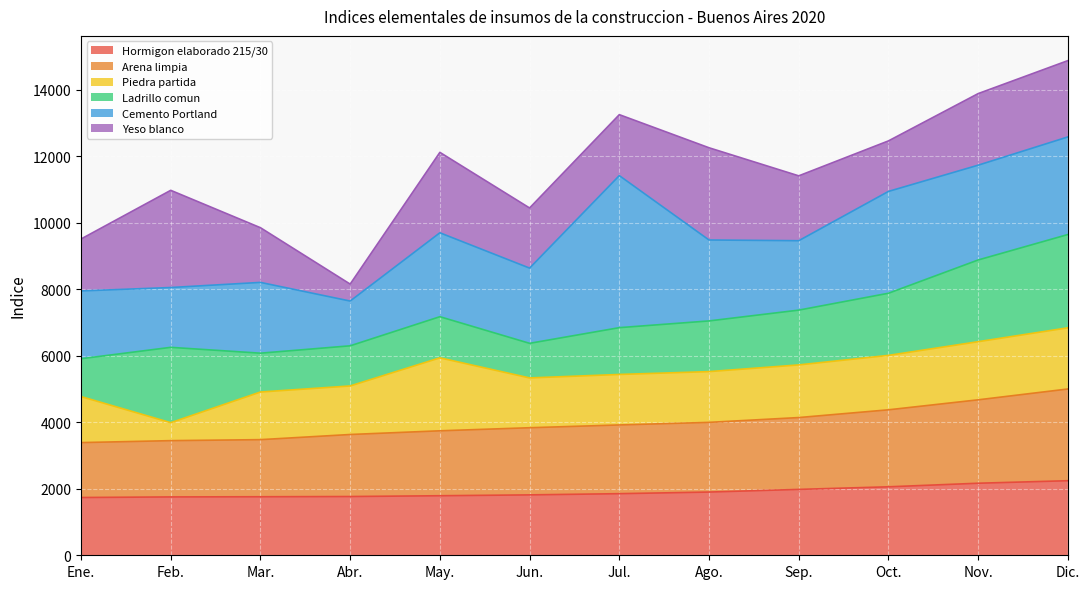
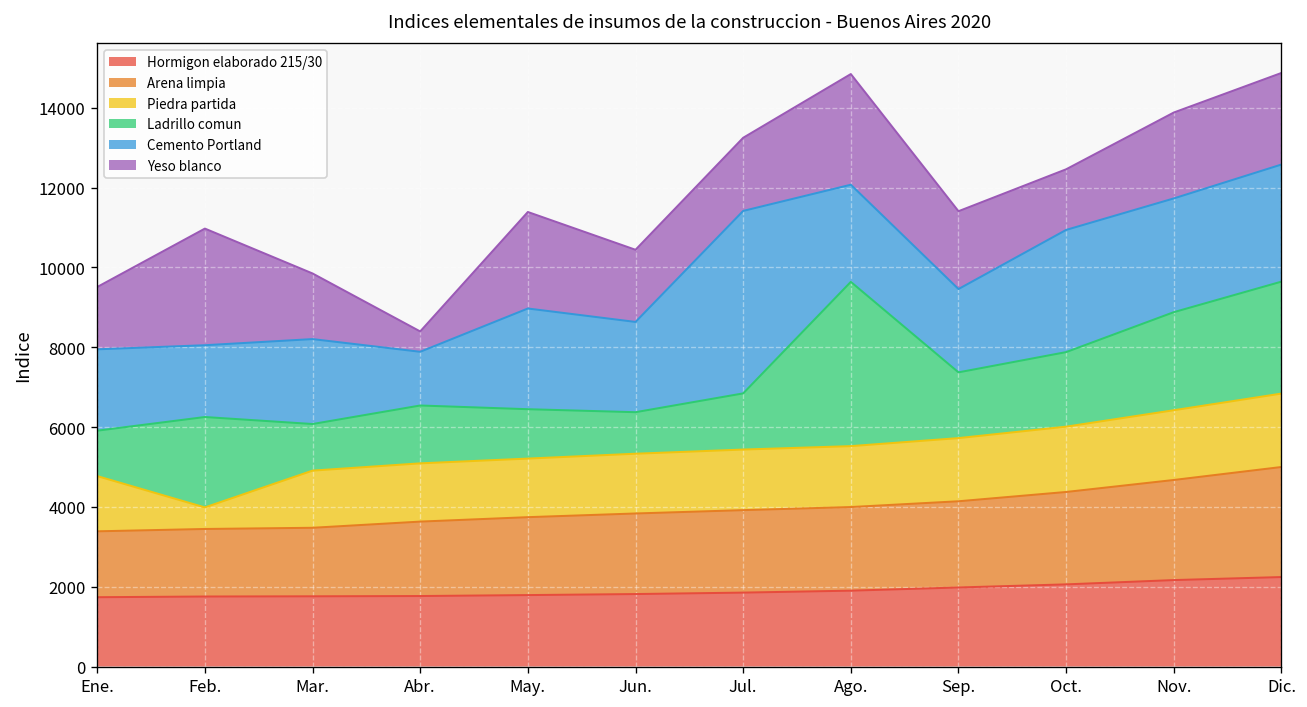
  {
    "Piedra partida": {
      "Ene.": 1400,
      "Feb.": 500,
      "Mar.": 1400,
      "Abr.": 1500,
-     "May.": 2200,
+     "May.": 1500,
      "Jun.": 1500,
      "Jul.": 1500,
      "Ago.": 1500,
      "Sep.": 1600,
      "Oct.": 1600,
      "Nov.": 1700,
      "Dic.": 1800
    },
    "Ladrillo comun": {
      "Ene.": 1100,
      "Feb.": 2300,
      "Mar.": 1200,
-     "Abr.": 1200,
+     "Abr.": 1400,
      "May.": 1200,
      "Jun.": 1000,
      "Jul.": 1400,
-     "Ago.": 1500,
+     "Ago.": 4100,
      "Sep.": 1600,
      "Oct.": 1900,
      "Nov.": 2500,
      "Dic.": 2800
    },
    "Cemento Portland": {
      "Ene.": 2000,
      "Feb.": 1800,
      "Mar.": 2100,
      "Abr.": 1300,
      "May.": 2500,
      "Jun.": 2300,
      "Jul.": 4600,
      "Ago.": 2400,
      "Sep.": 2100,
      "Oct.": 3100,
      "Nov.": 2900,
      "Dic.": 2900
    },
    "Yeso blanco": {
      "Ene.": 1600,
      "Feb.": 2900,
      "Mar.": 1600,
      "Abr.": 500,
      "May.": 2400,
      "Jun.": 1800,
      "Jul.": 1800,
      "Ago.": 2800,
      "Sep.": 2000,
      "Oct.": 1500,
      "Nov.": 2200,
      "Dic.": 2300
    }
  }
